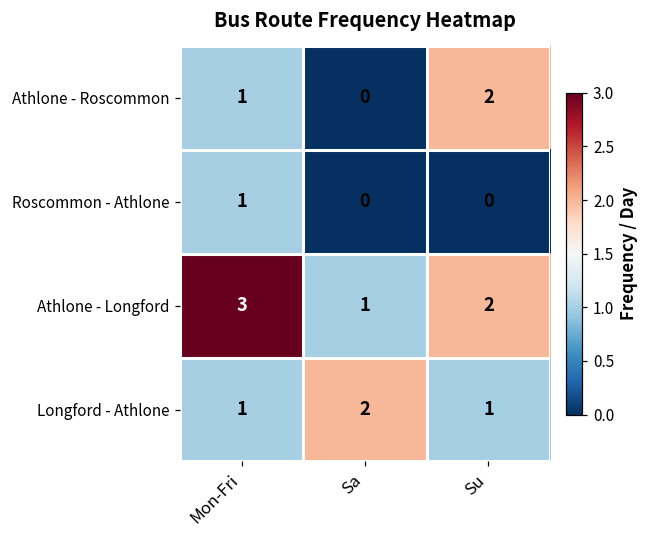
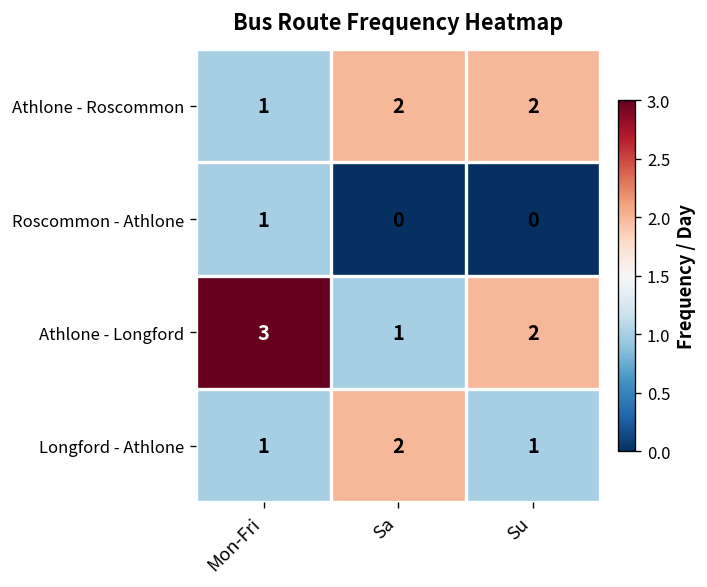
  {
    "Athlone - Roscommon": {
      "Mon-Fri": 1,
-     "Sa": 0,
+     "Sa": 2,
      "Su": 2
    },
    "Roscommon - Athlone": {
      "Mon-Fri": 1,
      "Sa": 0,
      "Su": 0
    },
    "Athlone - Longford": {
      "Mon-Fri": 3,
      "Sa": 1,
      "Su": 2
    },
    "Longford - Athlone": {
      "Mon-Fri": 1,
      "Sa": 2,
      "Su": 1
    }
  }
